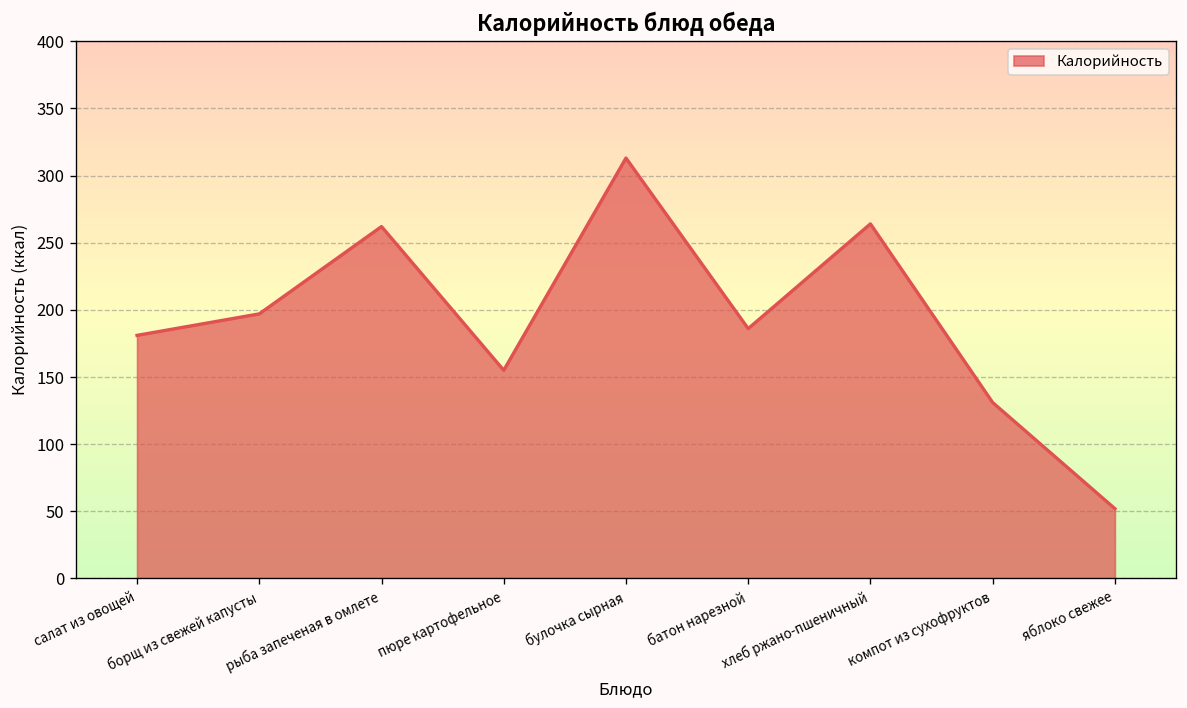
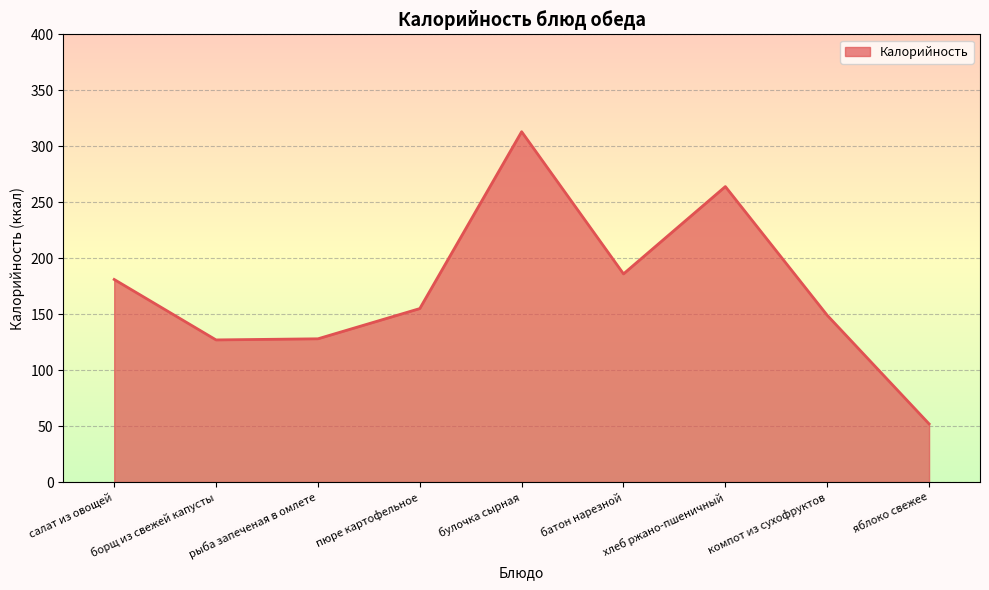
  {
    "салат из овощей": 181,
-   "борщ из свежей капусты": 197,
-   "рыба запеченая в омлете": 262,
+   "борщ из свежей капусты": 127,
+   "рыба запеченая в омлете": 128,
    "пюре картофельное": 155,
    "булочка сырная": 313,
    "батон нарезной": 186,
    "хлеб ржано-пшеничный": 264,
-   "компот из сухофруктов": 131,
+   "компот из сухофруктов": 149,
    "яблоко свежее": 52
  }
